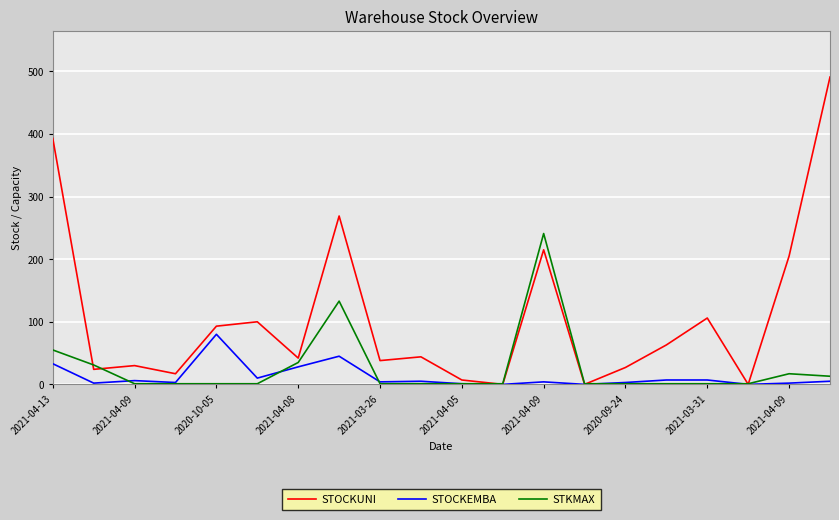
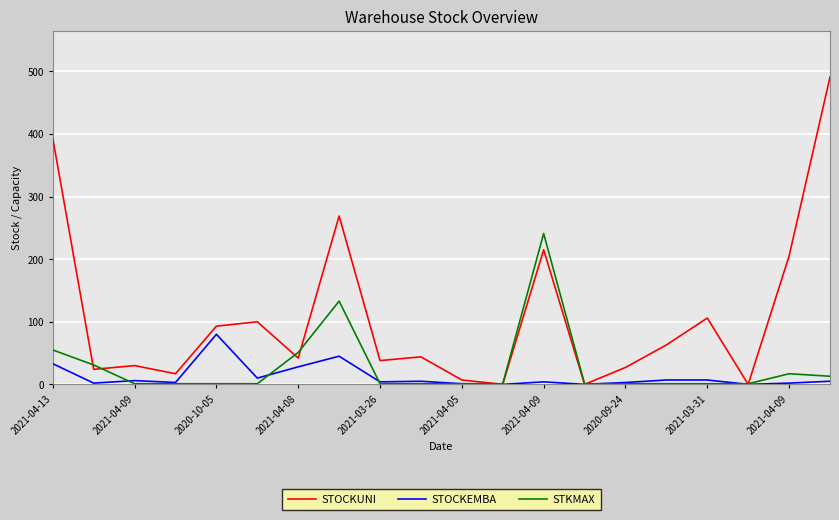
  {
    "STOCKUNI": {
      "2020-10-05": 90,
      "2021-04-08": 40,
      "2021-04-05": 10,
      "2020-09-24": 30,
      "2021-03-31": 110
    },
    "STOCKEMBA": {
      "2020-10-05": 80,
      "2021-04-08": 30,
      "2021-03-31": 10
    },
    "STKMAX": {
      "2020-10-05": 0,
-     "2021-04-08": 40,
+     "2021-04-08": 50,
      "2021-03-31": 0
    }
  }
